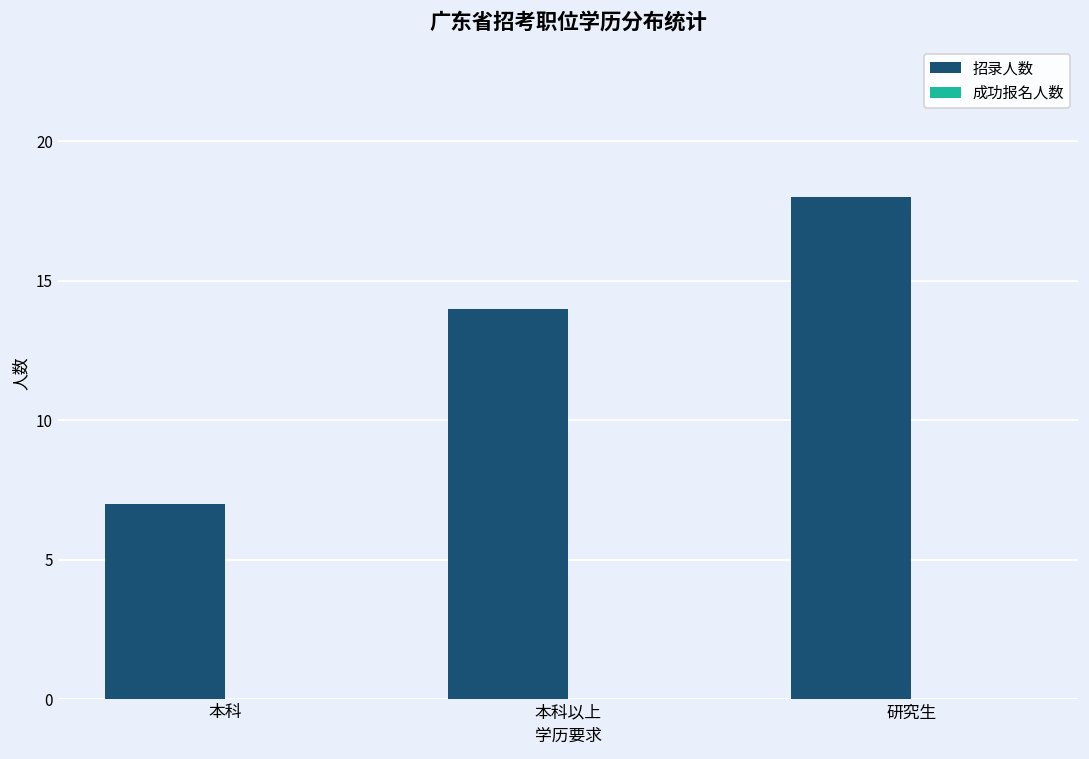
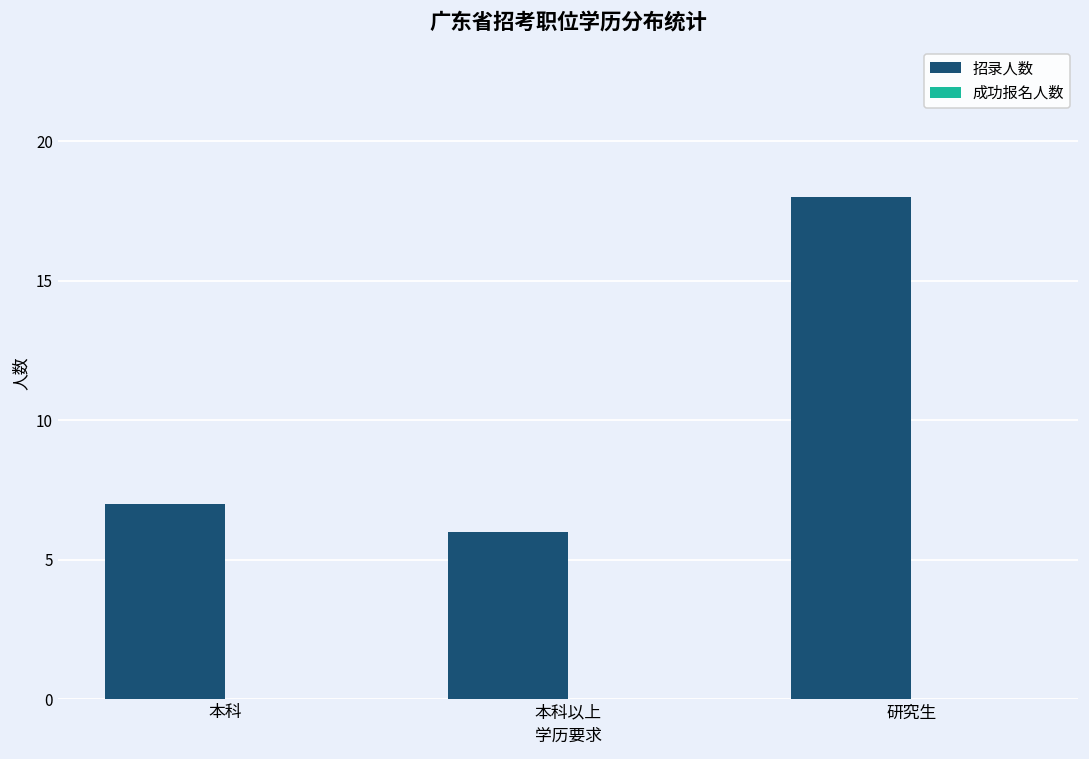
  {
    "招录人数": {
      "本科": 7,
-     "本科以上": 14,
+     "本科以上": 6,
      "研究生": 18
    },
    "成功报名人数": {
      "本科": 0,
      "本科以上": 0,
      "研究生": 0
    }
  }
